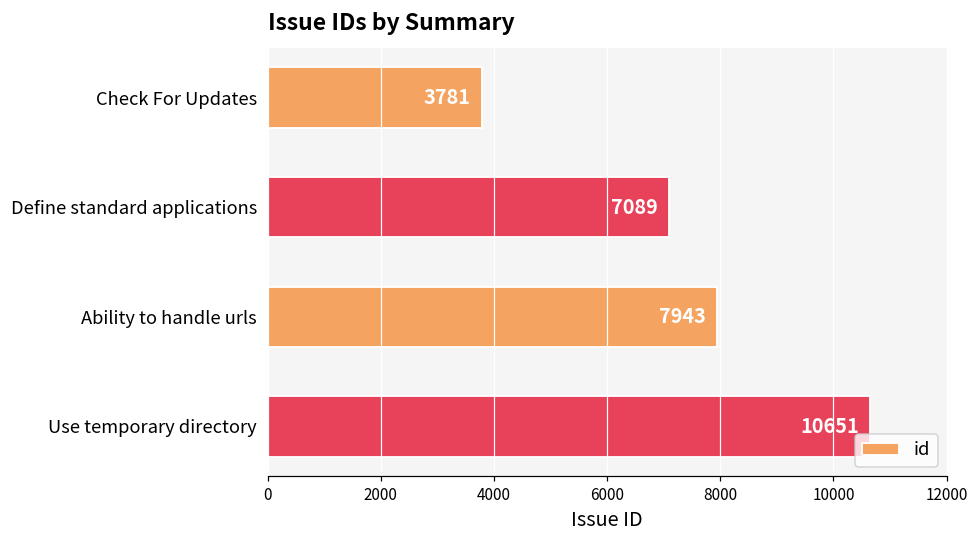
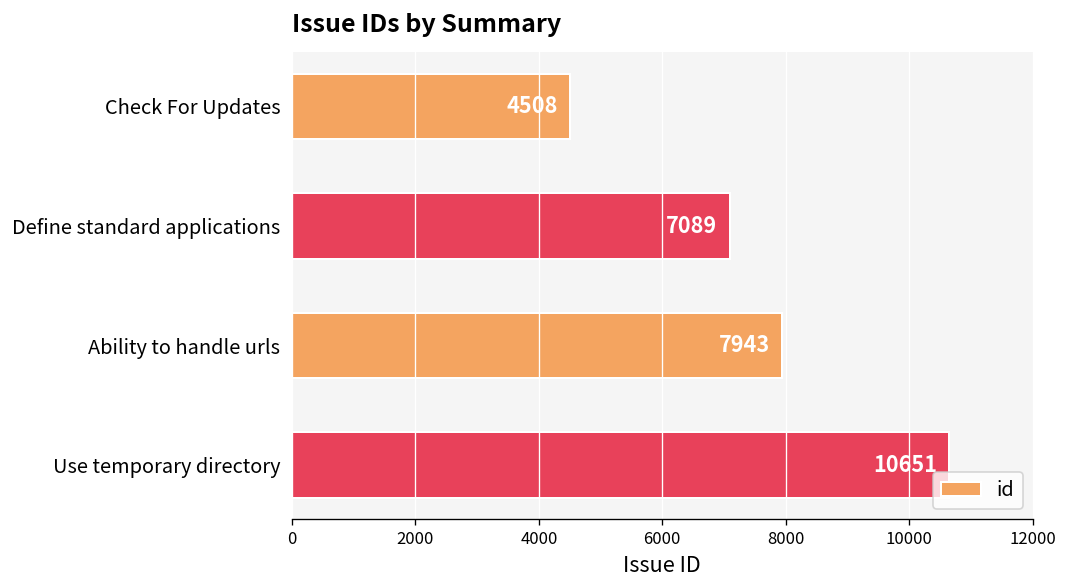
  {
-   "Check For Updates": 3781,
+   "Check For Updates": 4508,
    "Define standard applications": 7089,
    "Ability to handle urls": 7943
  }
